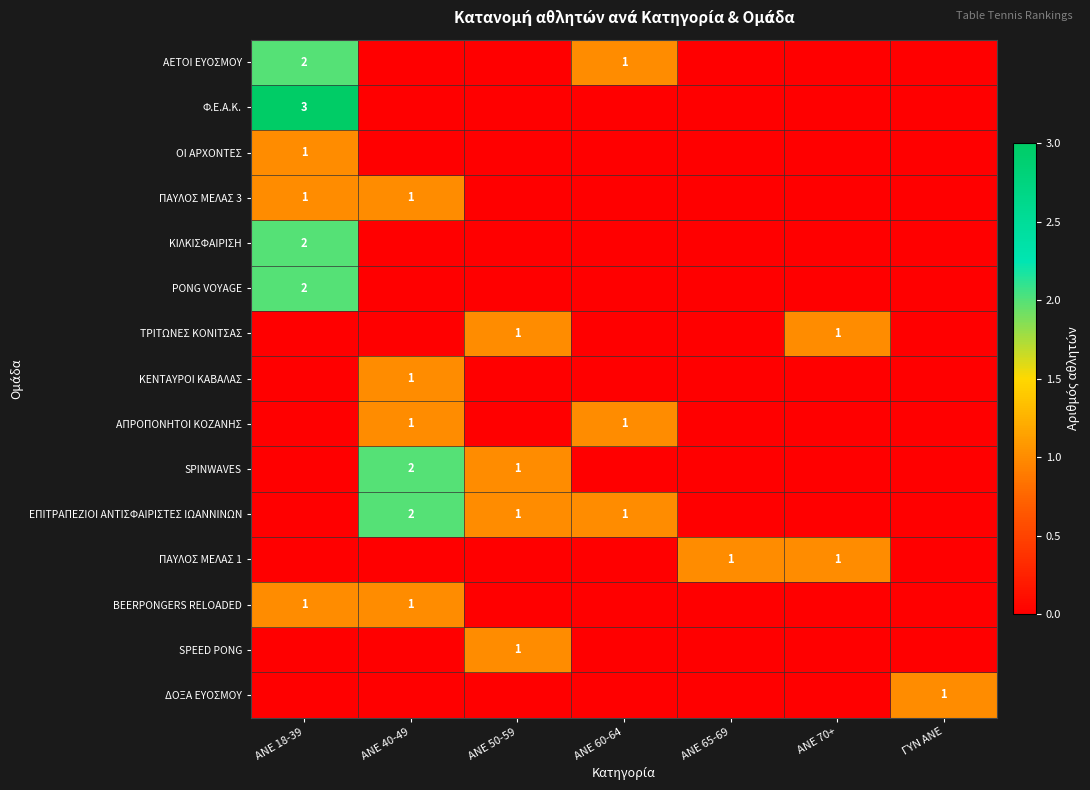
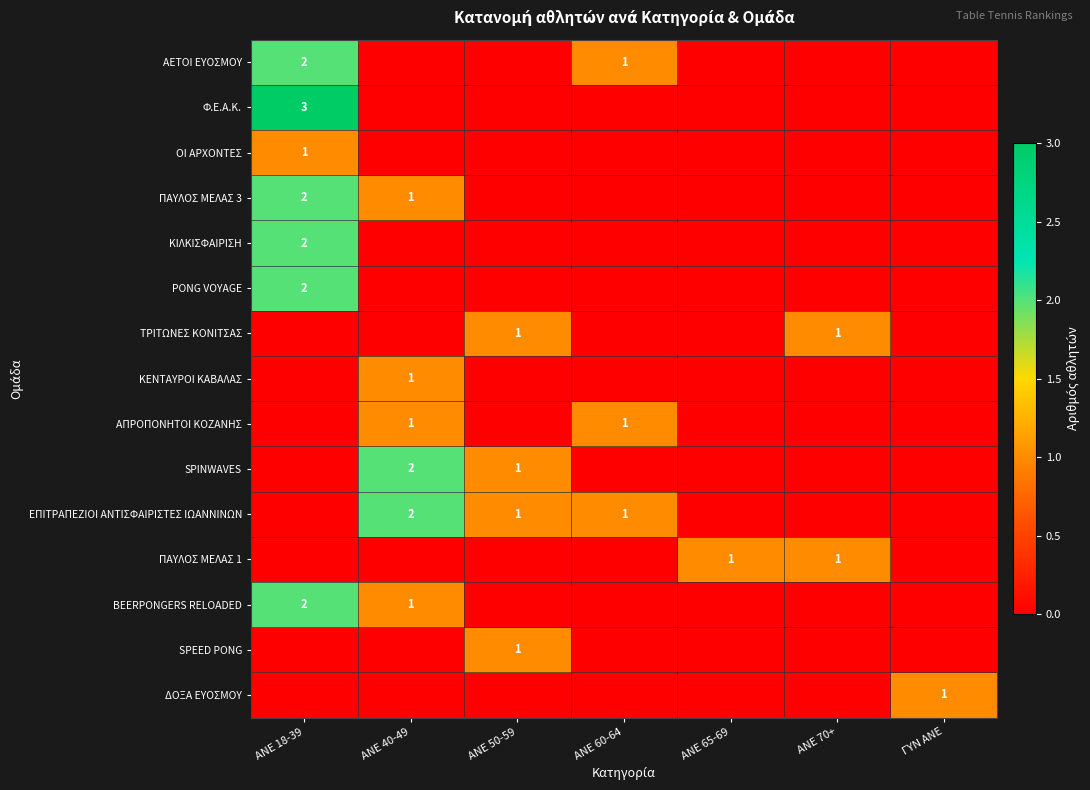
  {
    "ΑΕΤΟΙ ΕΥΟΣΜΟΥ": {
      "ANE 18-39": 2,
      "ANE 60-64": 1
    },
    "Φ.Ε.Α.Κ.": {
      "ANE 18-39": 3
    },
    "ΟΙ ΑΡΧΟΝΤΕΣ": {
      "ANE 18-39": 1
    },
    "ΠΑΥΛΟΣ ΜΕΛΑΣ 3": {
-     "ANE 18-39": 1,
+     "ANE 18-39": 2,
      "ANE 40-49": 1
    },
    "ΚΙΛΚΙΣΦΑΙΡΙΣΗ": {
      "ANE 18-39": 2
    },
    "PONG VOYAGE": {
      "ANE 18-39": 2
    },
    "ΤΡΙΤΩΝΕΣ ΚΟΝΙΤΣΑΣ": {
      "ANE 50-59": 1,
      "ANE 70+": 1
    },
    "ΚΕΝΤΑΥΡΟΙ ΚΑΒΑΛΑΣ": {
      "ANE 40-49": 1
    },
    "ΑΠΡΟΠΟΝΗΤΟΙ ΚΟΖΑΝΗΣ": {
      "ANE 40-49": 1,
      "ANE 60-64": 1
    },
    "SPINWAVES": {
      "ANE 40-49": 2,
      "ANE 50-59": 1
    },
    "ΕΠΙΤΡΑΠΕΖΙΟΙ ΑΝΤΙΣΦΑΙΡΙΣΤΕΣ ΙΩΑΝΝΙΝΩΝ": {
      "ANE 40-49": 2,
      "ANE 50-59": 1,
      "ANE 60-64": 1
    },
    "ΠΑΥΛΟΣ ΜΕΛΑΣ 1": {
      "ANE 65-69": 1,
      "ANE 70+": 1
    },
    "BEERPONGERS RELOADED": {
-     "ANE 18-39": 1,
+     "ANE 18-39": 2,
      "ANE 40-49": 1
    },
    "SPEED PONG": {
      "ANE 50-59": 1
    },
    "ΔΟΞΑ ΕΥΟΣΜΟΥ": {
      "ΓΥΝ ΑΝΕ": 1
    }
  }
